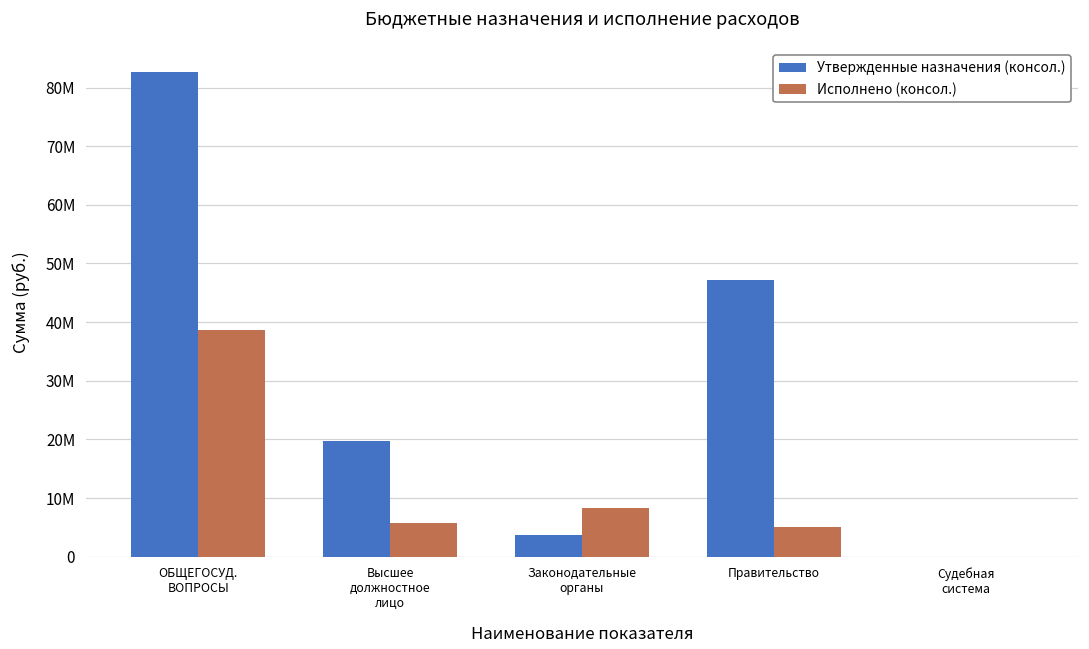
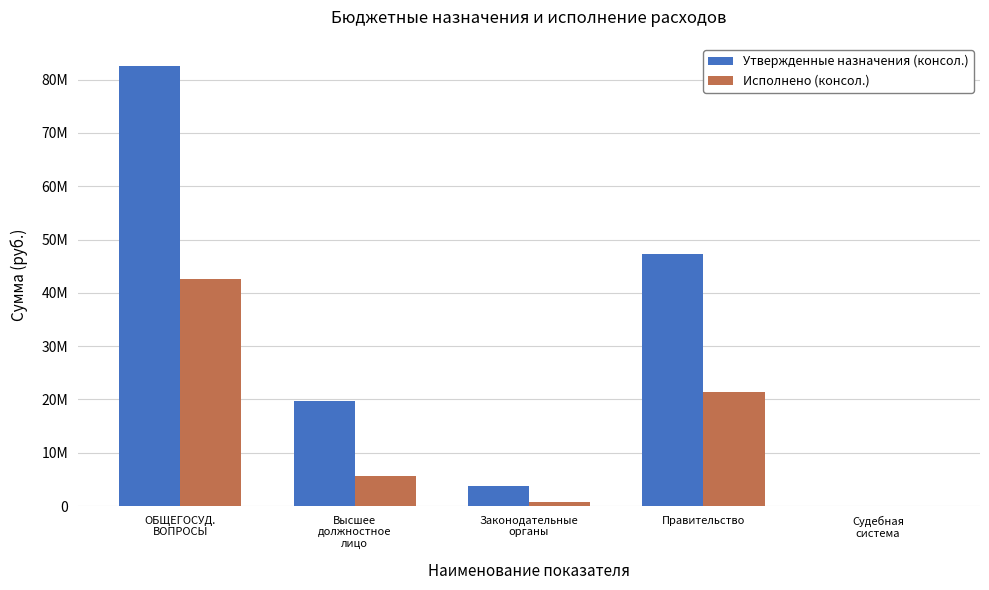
  {
    "Утвержденные назначения (консол.)": {
      "ОБЩЕГОСУД. ВОПРОСЫ": 83000000,
      "Высшее должностное лицо": 20000000,
      "Законодательные органы": 4000000,
      "Правительство": 47000000
    },
    "Исполнено (консол.)": {
-     "ОБЩЕГОСУД. ВОПРОСЫ": 39000000,
+     "ОБЩЕГОСУД. ВОПРОСЫ": 43000000,
      "Высшее должностное лицо": 6000000,
-     "Законодательные органы": 8000000,
-     "Правительство": 5000000,
+     "Законодательные органы": 1000000,
+     "Правительство": 21000000,
      "Судебная система": 0
    }
  }
